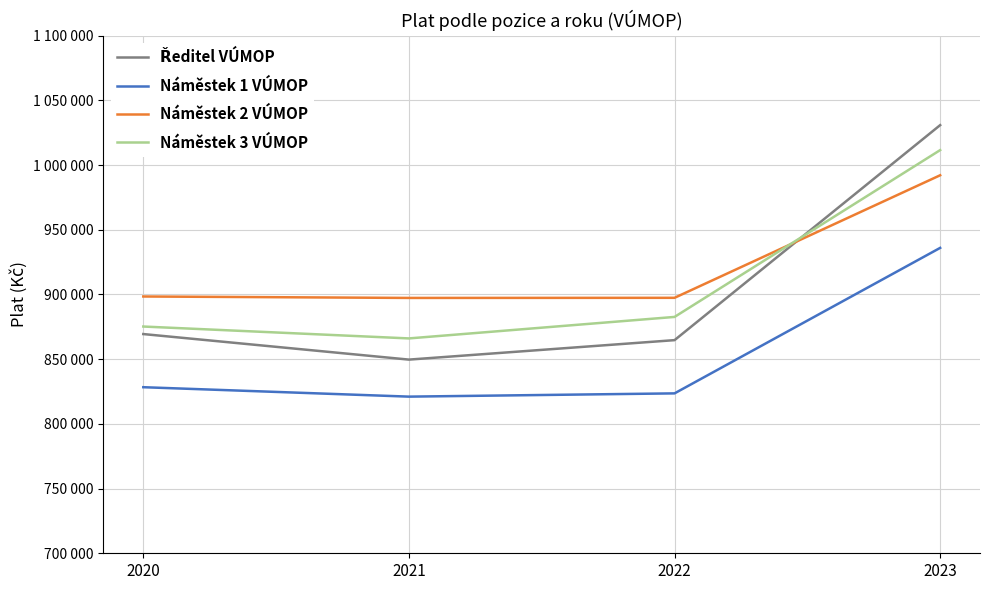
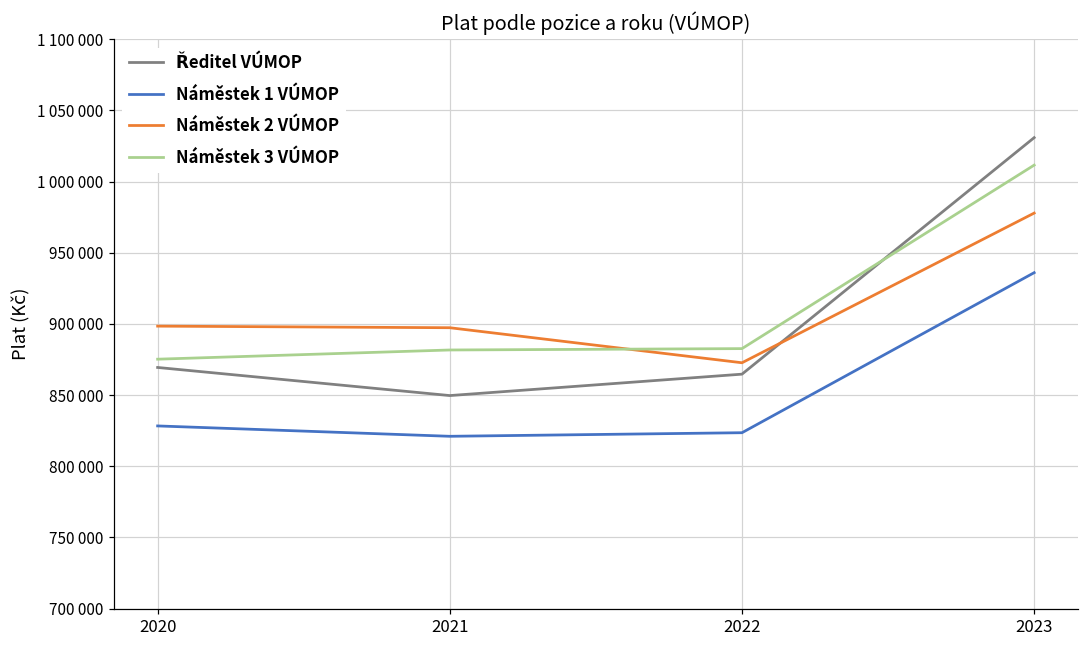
  {
    "Ředitel VÚMOP": {
      "2020": 869000,
      "2021": 850000,
      "2022": 865000,
      "2023": 1031000
    },
    "Náměstek 1 VÚMOP": {
      "2020": 828000,
      "2021": 821000,
      "2022": 824000,
      "2023": 936000
    },
    "Náměstek 2 VÚMOP": {
      "2020": 898000,
      "2021": 897000,
-     "2022": 897000,
-     "2023": 992000
+     "2022": 873000,
+     "2023": 978000
    },
    "Náměstek 3 VÚMOP": {
      "2020": 875000,
-     "2021": 866000,
+     "2021": 882000,
      "2022": 883000,
      "2023": 1012000
    }
  }
